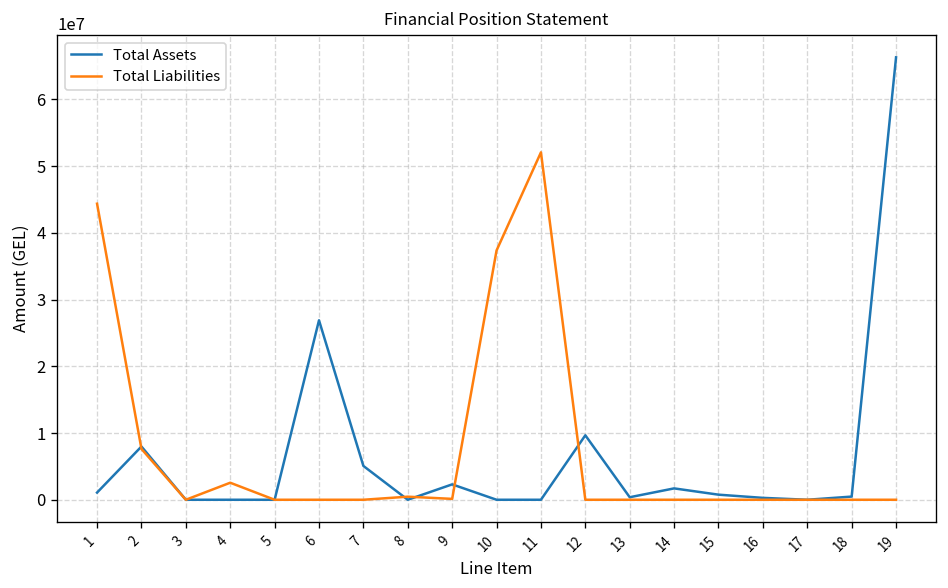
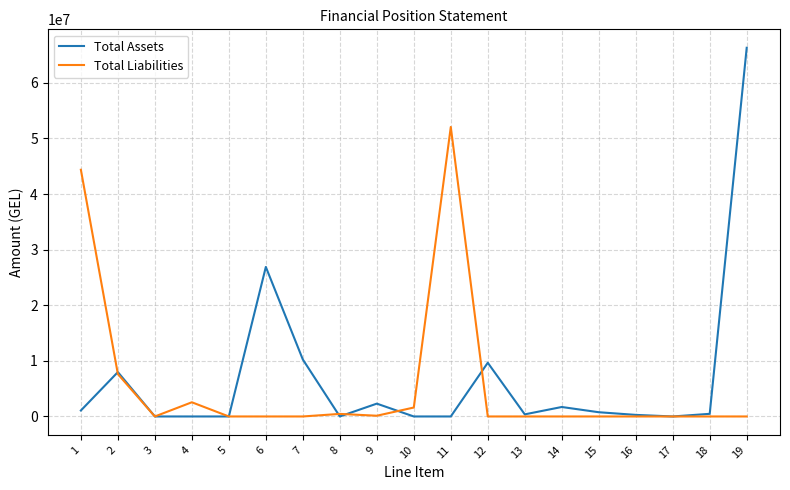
  {
    "Total Assets": {
      "1": 1000000,
      "4": 0,
      "6": 27000000,
-     "7": 5000000,
+     "7": 10000000,
      "8": 0,
      "9": 2000000,
      "10": 0,
      "11": 0,
      "12": 10000000,
      "14": 2000000,
      "15": 1000000,
      "18": 0,
      "19": 66000000
    },
    "Total Liabilities": {
      "1": 44000000,
      "4": 3000000,
      "6": 0,
      "7": 0,
      "8": 0,
      "9": 0,
-     "10": 37000000,
+     "10": 2000000,
      "11": 52000000,
      "12": 0,
      "14": 0,
      "15": 0,
      "18": 0,
      "19": 0
    }
  }
